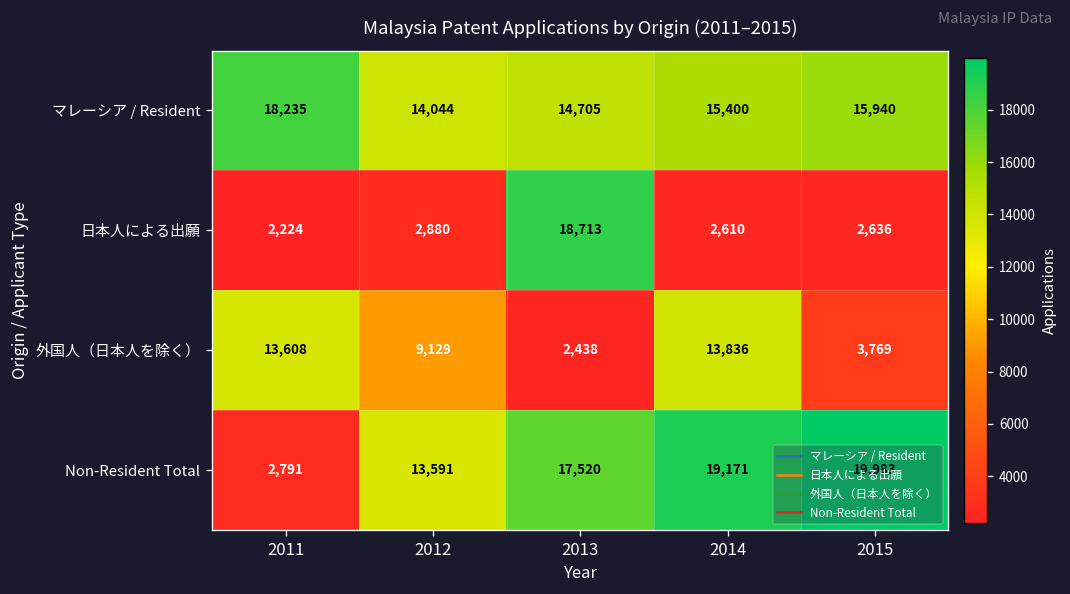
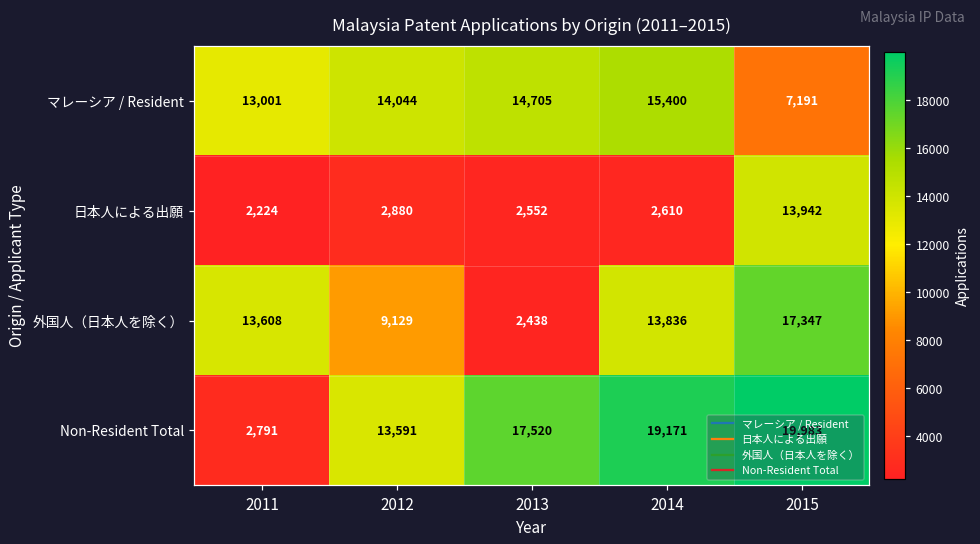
  {
    "マレーシア / Resident": {
-     "2011": "18,235",
+     "2011": "13,001",
      "2012": "14,044",
      "2013": "14,705",
      "2014": "15,400",
-     "2015": "15,940"
+     "2015": "7,191"
    },
    "日本人による出願": {
      "2011": "2,224",
      "2012": "2,880",
-     "2013": "18,713",
+     "2013": "2,552",
      "2014": "2,610",
-     "2015": "2,636"
+     "2015": "13,942"
    },
    "外国人（日本人を除く）": {
      "2011": "13,608",
      "2012": "9,129",
      "2013": "2,438",
      "2014": "13,836",
-     "2015": "3,769"
+     "2015": "17,347"
    },
    "Non-Resident Total": {
      "2011": "2,791",
      "2012": "13,591",
      "2013": "17,520",
      "2014": "19,171"
    }
  }
